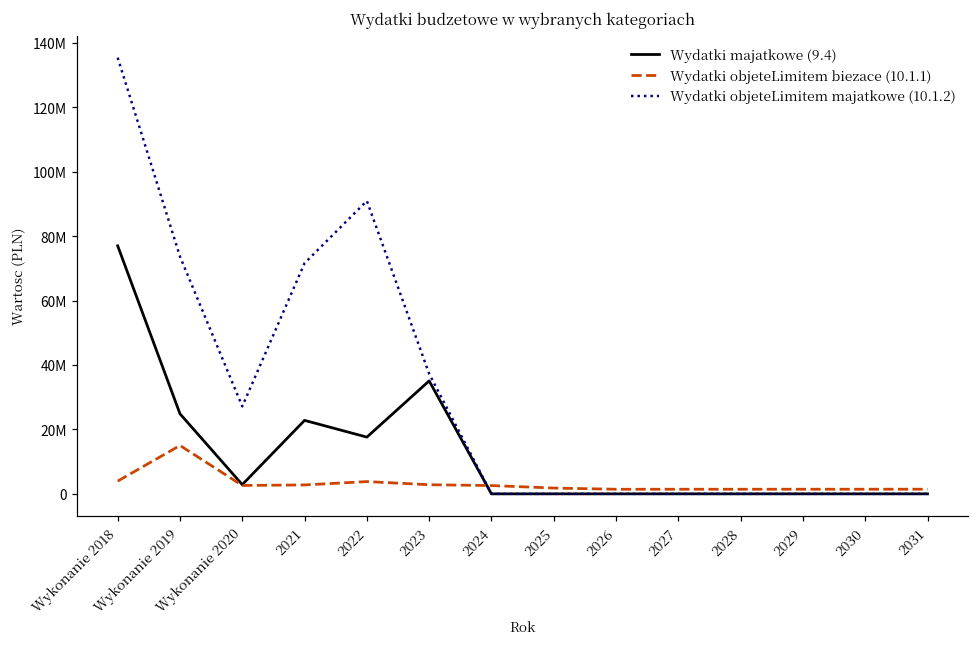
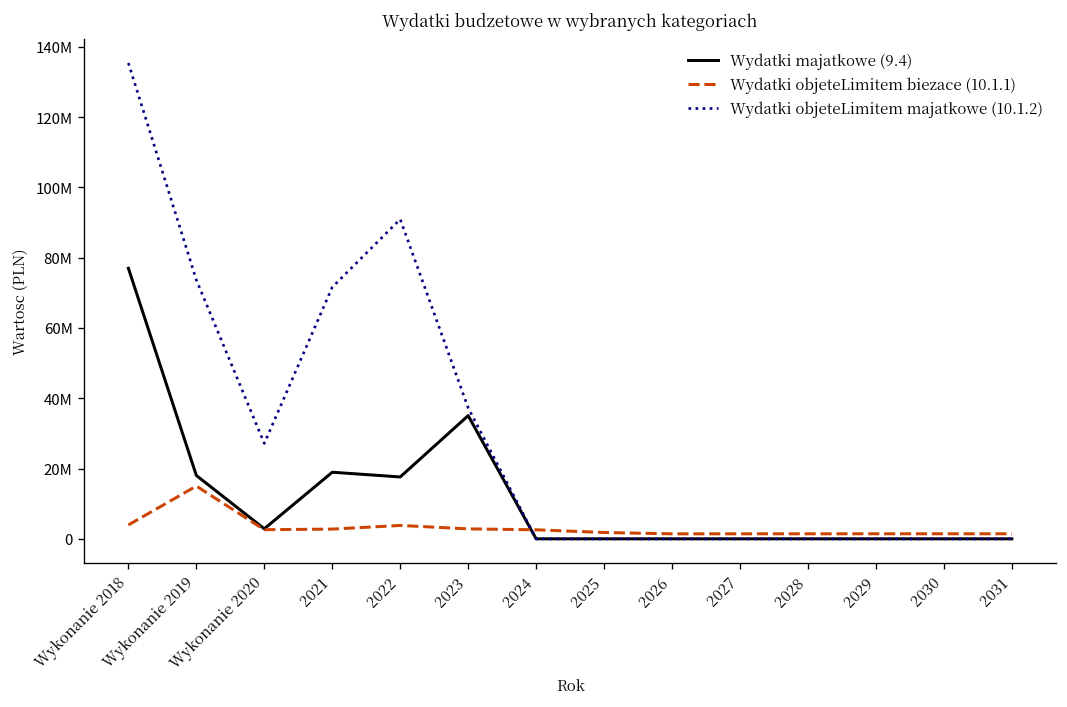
  {
    "Wydatki majatkowe (9.4)": {
      "Wykonanie 2018": 77000000,
-     "Wykonanie 2019": 25000000,
-     "2021": 23000000,
+     "Wykonanie 2019": 18000000,
+     "2021": 19000000,
      "2022": 18000000,
      "2023": 35000000
    },
    "Wydatki objeteLimitem biezace (10.1.1)": {
      "Wykonanie 2018": 4000000,
      "Wykonanie 2019": 15000000,
      "2021": 3000000,
      "2022": 4000000,
      "2023": 3000000,
      "2024": 3000000,
      "2025": 2000000,
      "2026": 1000000,
      "2027": 1000000,
      "2028": 1000000,
      "2029": 1000000,
      "2030": 1000000,
      "2031": 1000000
    },
    "Wydatki objeteLimitem majatkowe (10.1.2)": {
      "Wykonanie 2018": 135000000,
      "Wykonanie 2019": 74000000,
      "Wykonanie 2020": 27000000,
      "2021": 72000000,
      "2022": 91000000,
      "2023": 37000000
    }
  }
